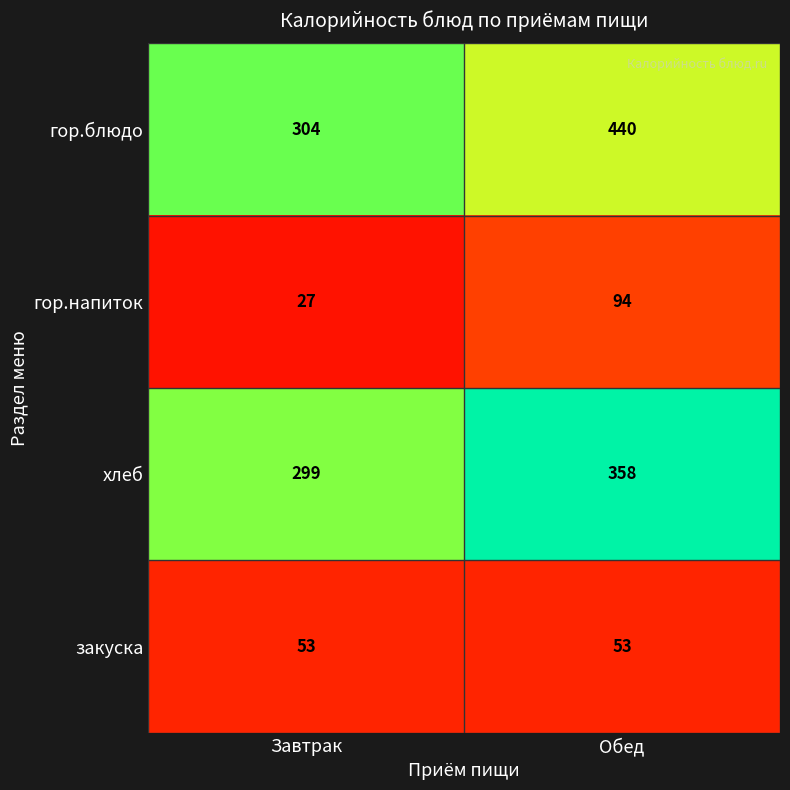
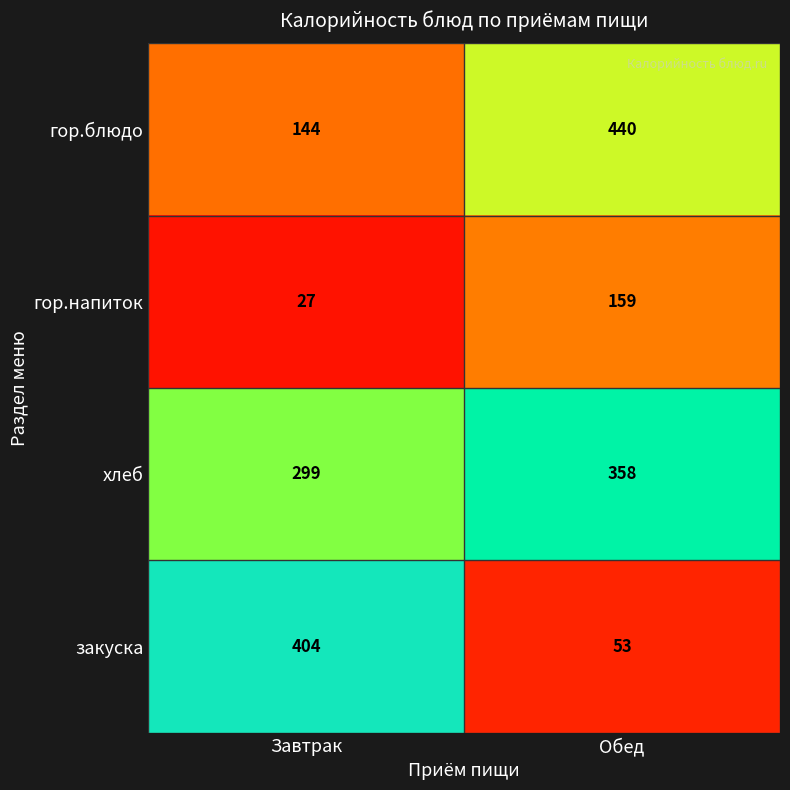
  {
    "гор.блюдо": {
-     "Завтрак": 304
+     "Завтрак": 144
    },
    "гор.напиток": {
      "Завтрак": 27,
-     "Обед": 94
+     "Обед": 159
    },
    "хлеб": {
      "Завтрак": 299,
      "Обед": 358
    },
    "закуска": {
-     "Завтрак": 53,
+     "Завтрак": 404,
      "Обед": 53
    }
  }
